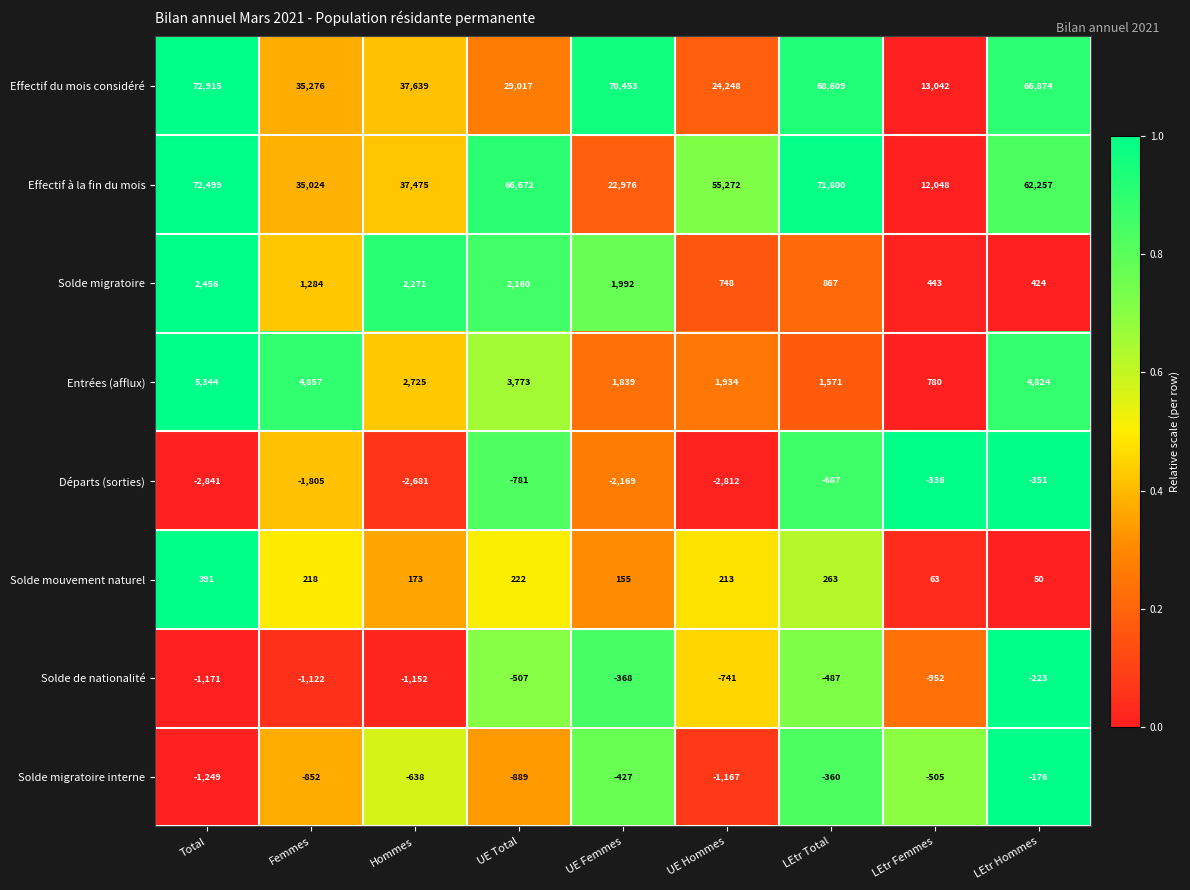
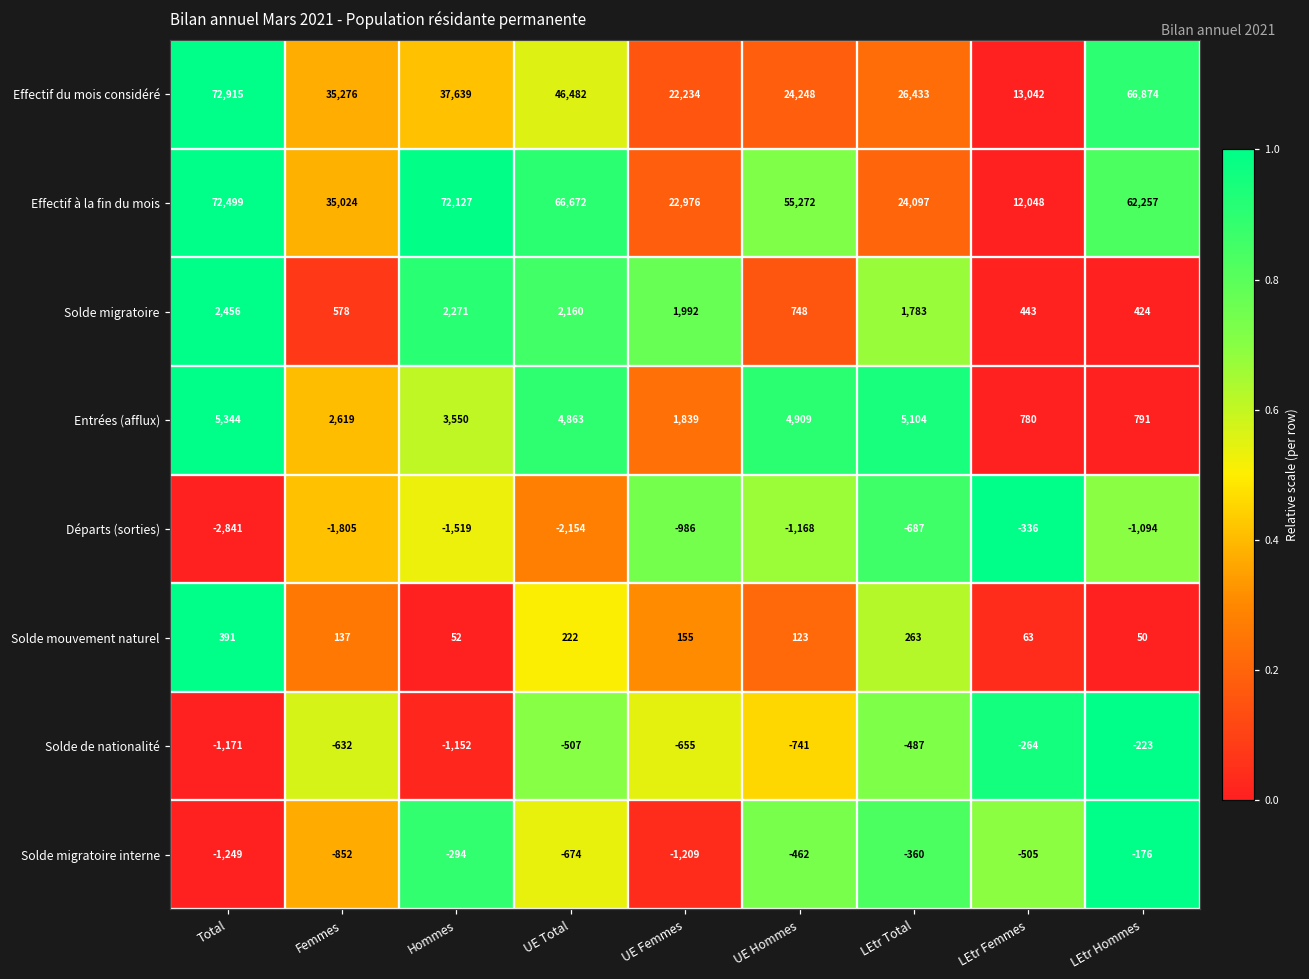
  {
    "Effectif du mois considéré": {
      "Total": "72,915",
      "Femmes": "35,276",
      "Hommes": "37,639",
-     "UE Total": "29,017",
-     "UE Femmes": "70,453",
+     "UE Total": "46,482",
+     "UE Femmes": "22,234",
      "UE Hommes": "24,248",
-     "LEtr Total": "68,609",
+     "LEtr Total": "26,433",
      "LEtr Femmes": "13,042",
      "LEtr Hommes": "66,874"
    },
    "Effectif à la fin du mois": {
      "Total": "72,499",
      "Femmes": "35,024",
-     "Hommes": "37,475",
+     "Hommes": "72,127",
      "UE Total": "66,672",
      "UE Femmes": "22,976",
      "UE Hommes": "55,272",
-     "LEtr Total": "71,800",
+     "LEtr Total": "24,097",
      "LEtr Femmes": "12,048",
      "LEtr Hommes": "62,257"
    },
    "Solde migratoire": {
      "Total": "2,456",
-     "Femmes": "1,284",
+     "Femmes": "578",
      "Hommes": "2,271",
      "UE Total": "2,160",
      "UE Femmes": "1,992",
      "UE Hommes": "748",
-     "LEtr Total": "867",
+     "LEtr Total": "1,783",
      "LEtr Femmes": "443",
      "LEtr Hommes": "424"
    },
    "Entrées (afflux)": {
      "Total": "5,344",
-     "Femmes": "4,857",
-     "Hommes": "2,725",
-     "UE Total": "3,773",
+     "Femmes": "2,619",
+     "Hommes": "3,550",
+     "UE Total": "4,863",
      "UE Femmes": "1,839",
-     "UE Hommes": "1,934",
-     "LEtr Total": "1,571",
+     "UE Hommes": "4,909",
+     "LEtr Total": "5,104",
      "LEtr Femmes": "780",
-     "LEtr Hommes": "4,824"
+     "LEtr Hommes": "791"
    },
    "Départs (sorties)": {
      "Total": "-2,841",
      "Femmes": "-1,805",
-     "Hommes": "-2,681",
-     "UE Total": "-781",
-     "UE Femmes": "-2,169",
-     "UE Hommes": "-2,812",
+     "Hommes": "-1,519",
+     "UE Total": "-2,154",
+     "UE Femmes": "-986",
+     "UE Hommes": "-1,168",
      "LEtr Total": "-687",
      "LEtr Femmes": "-336",
-     "LEtr Hommes": "-351"
+     "LEtr Hommes": "-1,094"
    },
    "Solde mouvement naturel": {
      "Total": "391",
-     "Femmes": "218",
-     "Hommes": "173",
+     "Femmes": "137",
+     "Hommes": "52",
      "UE Total": "222",
      "UE Femmes": "155",
-     "UE Hommes": "213",
+     "UE Hommes": "123",
      "LEtr Total": "263",
      "LEtr Femmes": "63",
      "LEtr Hommes": "50"
    },
    "Solde de nationalité": {
      "Total": "-1,171",
-     "Femmes": "-1,122",
+     "Femmes": "-632",
      "Hommes": "-1,152",
      "UE Total": "-507",
-     "UE Femmes": "-368",
+     "UE Femmes": "-655",
      "UE Hommes": "-741",
      "LEtr Total": "-487",
-     "LEtr Femmes": "-952",
+     "LEtr Femmes": "-264",
      "LEtr Hommes": "-223"
    },
    "Solde migratoire interne": {
      "Total": "-1,249",
      "Femmes": "-852",
-     "Hommes": "-638",
-     "UE Total": "-889",
-     "UE Femmes": "-427",
-     "UE Hommes": "-1,167",
+     "Hommes": "-294",
+     "UE Total": "-674",
+     "UE Femmes": "-1,209",
+     "UE Hommes": "-462",
      "LEtr Total": "-360",
      "LEtr Femmes": "-505",
      "LEtr Hommes": "-176"
    }
  }
